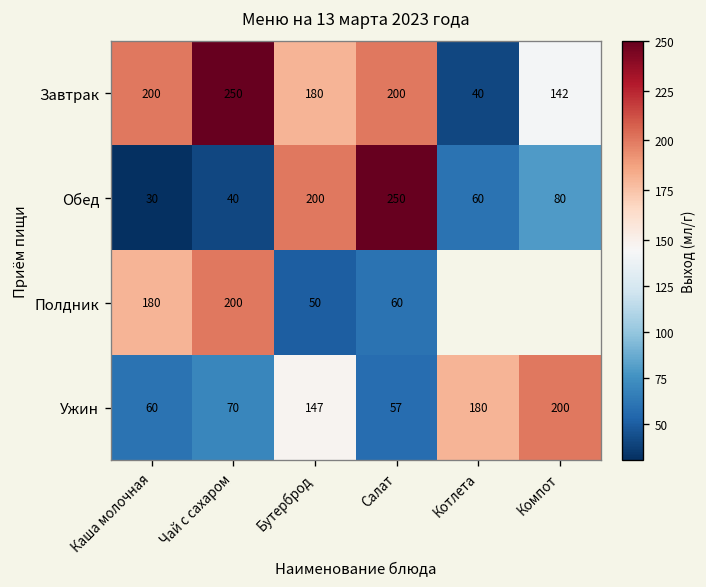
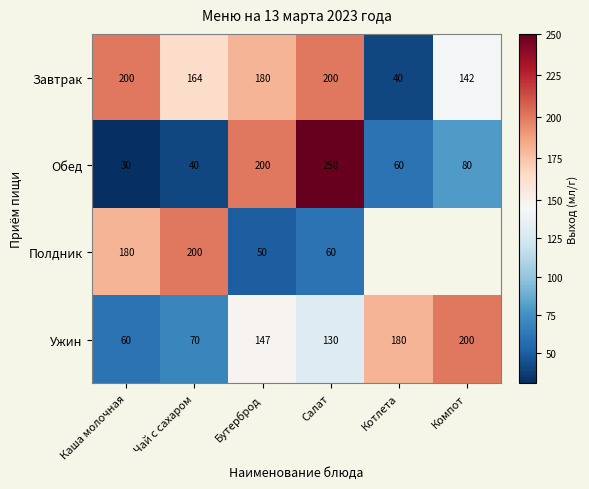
  {
    "Завтрак": {
      "Каша молочная": 200,
-     "Чай с сахаром": 250,
+     "Чай с сахаром": 164,
      "Бутерброд": 180,
      "Салат": 200,
      "Котлета": 40,
      "Компот": 142
    },
    "Обед": {
      "Каша молочная": 30,
      "Чай с сахаром": 40,
      "Бутерброд": 200,
      "Салат": 250,
      "Котлета": 60,
      "Компот": 80
    },
    "Полдник": {
      "Каша молочная": 180,
      "Чай с сахаром": 200,
      "Бутерброд": 50,
      "Салат": 60
    },
    "Ужин": {
      "Каша молочная": 60,
      "Чай с сахаром": 70,
      "Бутерброд": 147,
-     "Салат": 57,
+     "Салат": 130,
      "Котлета": 180,
      "Компот": 200
    }
  }
